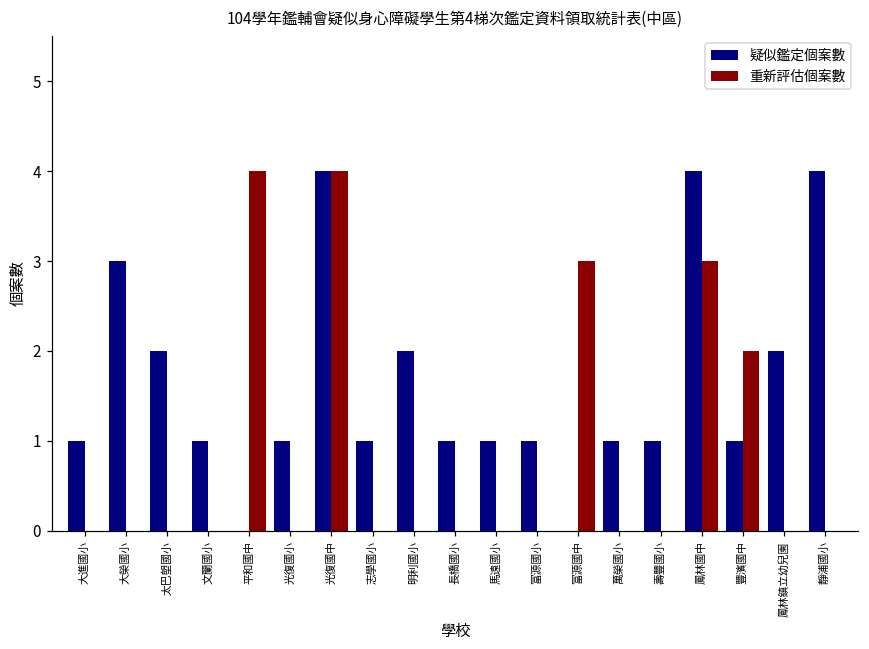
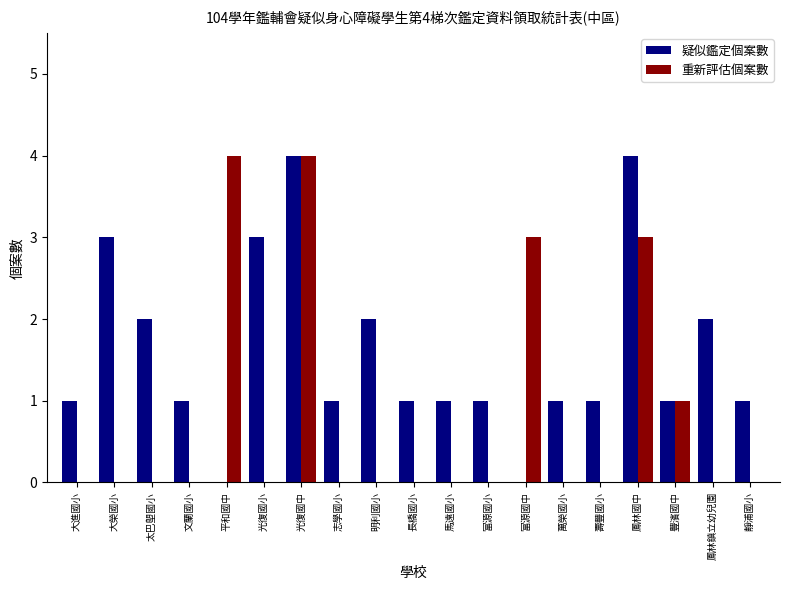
  {
    "疑似鑑定個案數": {
      "大進國小": 1,
      "大榮國小": 3,
      "太巴塱國小": 2,
      "文蘭國小": 1,
      "平和國中": 0,
-     "光復國小": 1,
+     "光復國小": 3,
      "光復國中": 4,
      "志學國小": 1,
      "明利國小": 2,
      "長橋國小": 1,
      "馬遠國小": 1,
      "富源國小": 1,
      "富源國中": 0,
      "萬榮國小": 1,
      "壽豐國小": 1,
      "鳳林國中": 4,
      "豐濱國中": 1,
      "鳳林鎮立幼兒園": 2,
-     "靜浦國小": 4
+     "靜浦國小": 1
    },
    "重新評估個案數": {
      "大進國小": 0,
      "大榮國小": 0,
      "太巴塱國小": 0,
      "文蘭國小": 0,
      "平和國中": 4,
      "光復國小": 0,
      "光復國中": 4,
      "志學國小": 0,
      "明利國小": 0,
      "長橋國小": 0,
      "馬遠國小": 0,
      "富源國小": 0,
      "富源國中": 3,
      "萬榮國小": 0,
      "壽豐國小": 0,
      "鳳林國中": 3,
-     "豐濱國中": 2,
+     "豐濱國中": 1,
      "鳳林鎮立幼兒園": 0,
      "靜浦國小": 0
    }
  }
